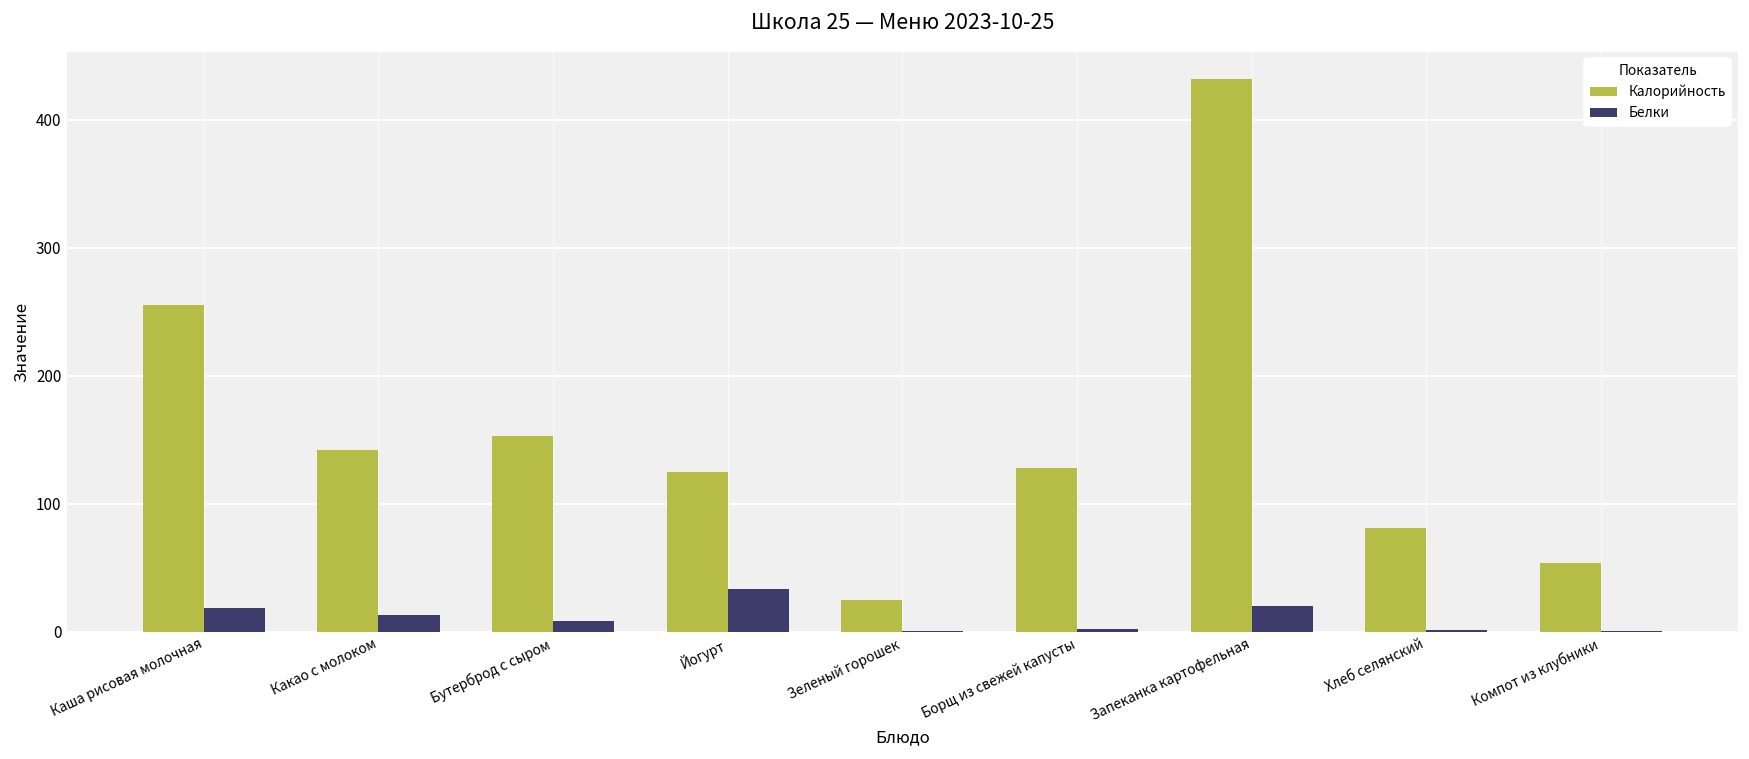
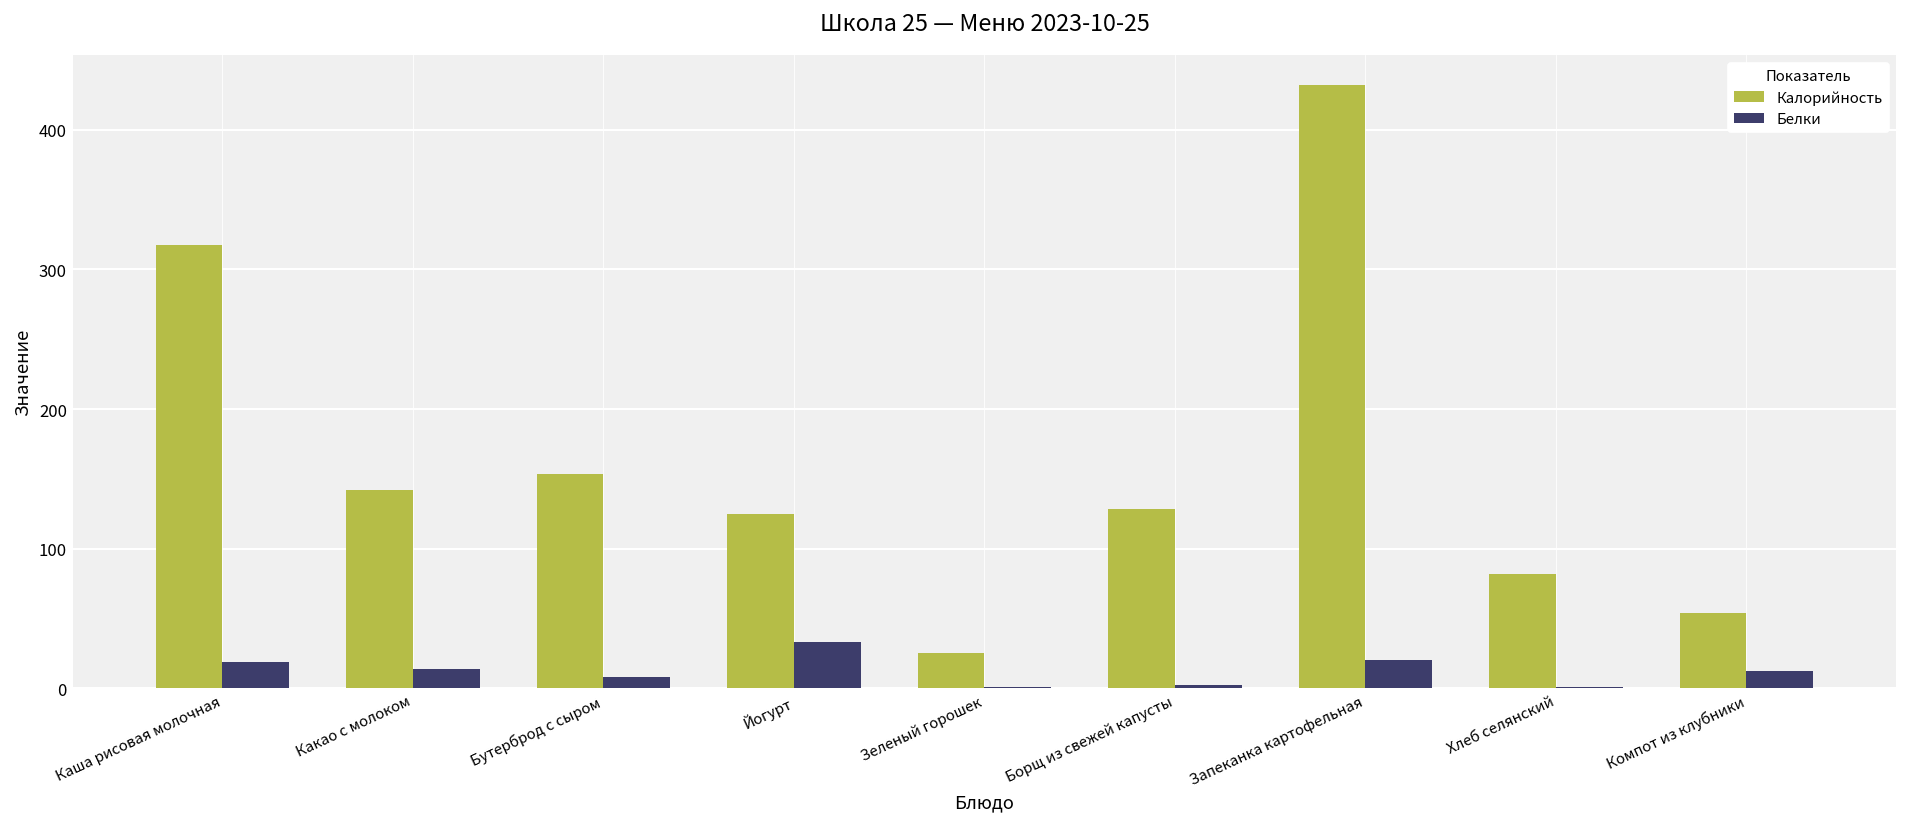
  {
    "Калорийность": {
-     "Каша рисовая молочная": 255,
+     "Каша рисовая молочная": 318,
      "Какао с молоком": 142,
      "Бутерброд с сыром": 153,
      "Йогурт": 125,
      "Зеленый горошек": 25,
      "Борщ из свежей капусты": 128,
      "Запеканка картофельная": 432,
      "Хлеб селянский": 82,
      "Компот из клубники": 54
    },
    "Белки": {
      "Каша рисовая молочная": 19,
      "Какао с молоком": 14,
      "Бутерброд с сыром": 8,
      "Йогурт": 33,
      "Борщ из свежей капусты": 2,
      "Запеканка картофельная": 20,
-     "Компот из клубники": 0
+     "Компот из клубники": 13
    }
  }
